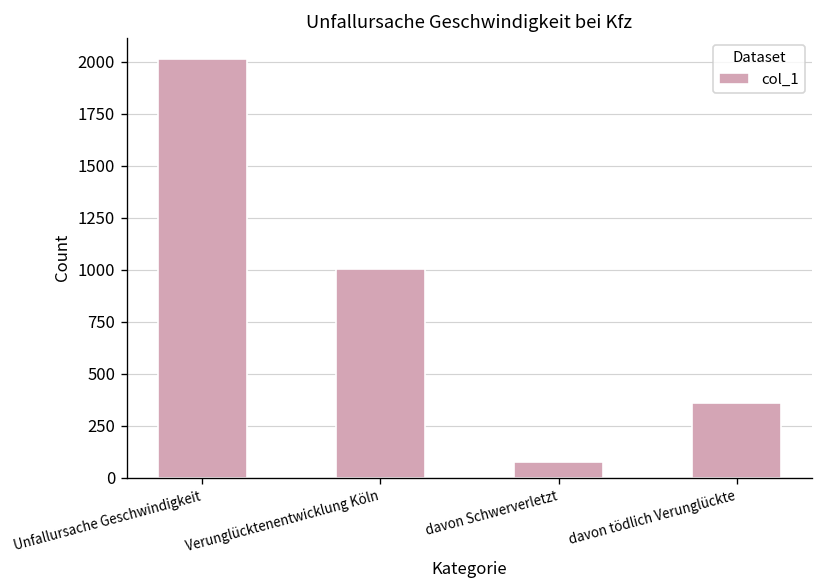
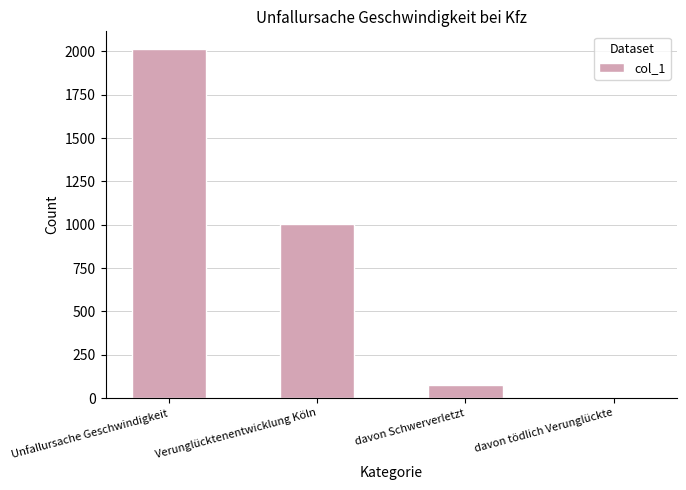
  {
    "Unfallursache Geschwindigkeit": 2020,
    "Verunglücktenentwicklung Köln": 1000,
    "davon Schwerverletzt": 70,
-   "davon tödlich Verunglückte": 360
+   "davon tödlich Verunglückte": 10
  }
